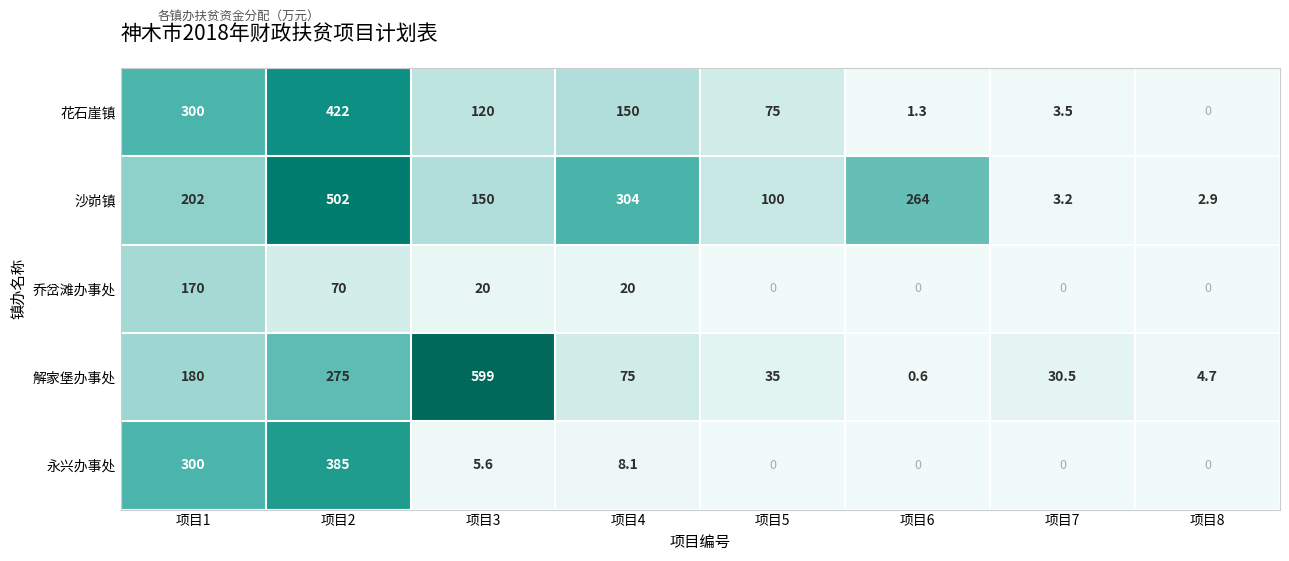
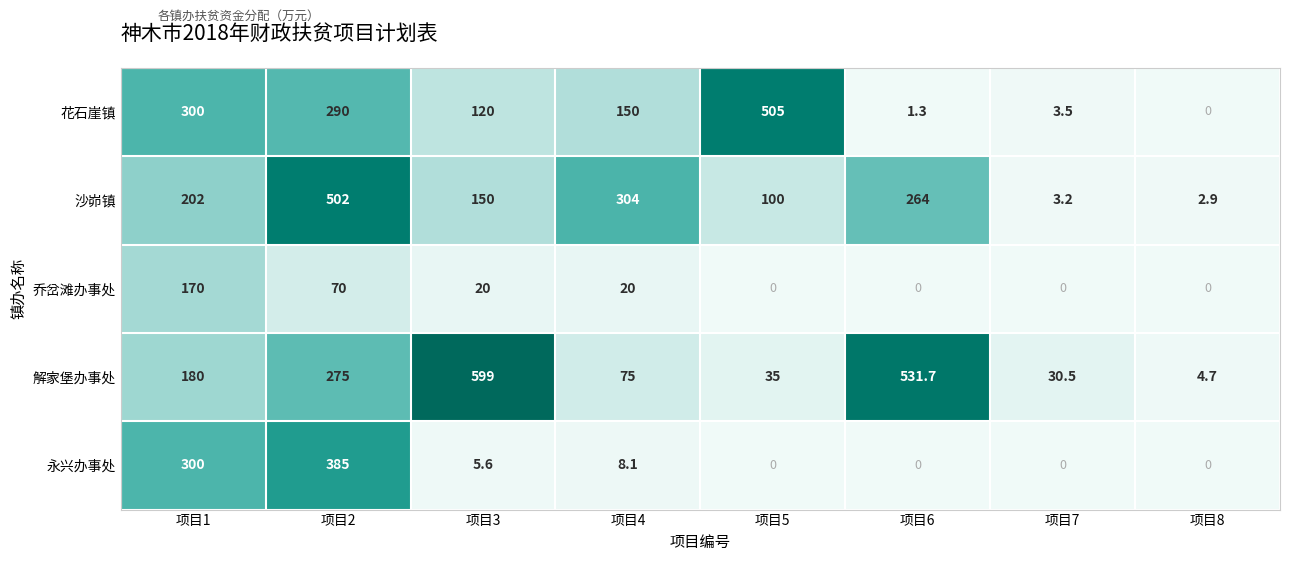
  {
    "花石崖镇": {
      "项目1": 300,
-     "项目2": 422,
+     "项目2": 290,
      "项目3": 120,
      "项目4": 150,
-     "项目5": 75,
+     "项目5": 505,
      "项目6": 1.3,
      "项目7": 3.5,
      "项目8": 0
    },
    "沙峁镇": {
      "项目1": 202,
      "项目2": 502,
      "项目3": 150,
      "项目4": 304,
      "项目5": 100,
      "项目6": 264,
      "项目7": 3.2,
      "项目8": 2.9
    },
    "乔岔滩办事处": {
      "项目1": 170,
      "项目2": 70,
      "项目3": 20,
      "项目4": 20,
      "项目5": 0,
      "项目6": 0,
      "项目7": 0,
      "项目8": 0
    },
    "解家堡办事处": {
      "项目1": 180,
      "项目2": 275,
      "项目3": 599,
      "项目4": 75,
      "项目5": 35,
-     "项目6": 0.6,
+     "项目6": 531.7,
      "项目7": 30.5,
      "项目8": 4.7
    },
    "永兴办事处": {
      "项目1": 300,
      "项目2": 385,
      "项目3": 5.6,
      "项目4": 8.1,
      "项目5": 0,
      "项目6": 0,
      "项目7": 0,
      "项目8": 0
    }
  }
